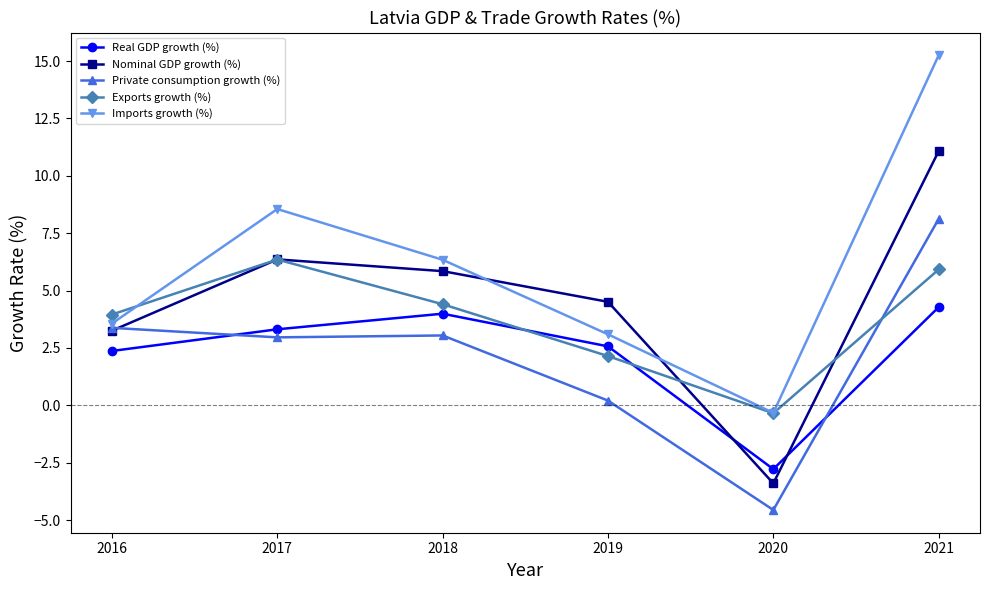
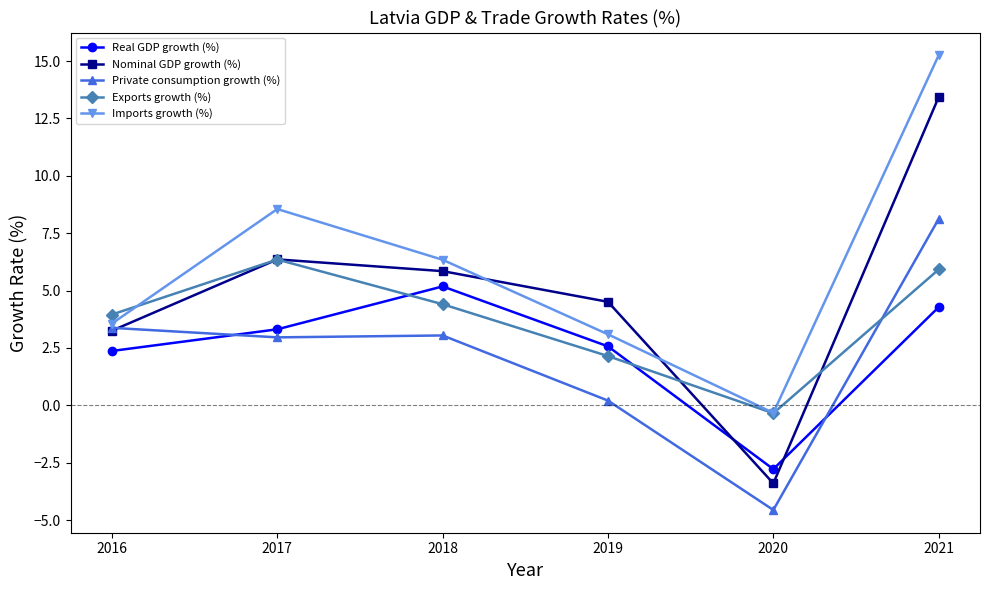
  {
    "Real GDP growth (%)": {
      "2016": 2.4,
      "2017": 3.3,
-     "2018": 4.0,
+     "2018": 5.2,
      "2019": 2.6,
      "2020": -2.8,
      "2021": 4.3
    },
    "Nominal GDP growth (%)": {
      "2016": 3.3,
      "2018": 5.8,
      "2019": 4.5,
      "2020": -3.4,
-     "2021": 11.1
+     "2021": 13.4
    }
  }
